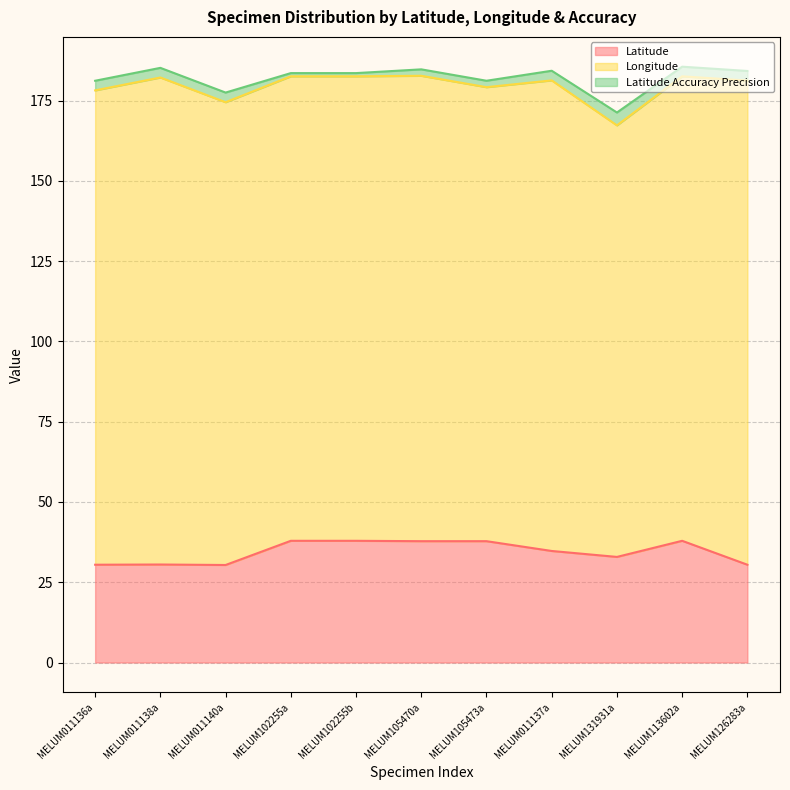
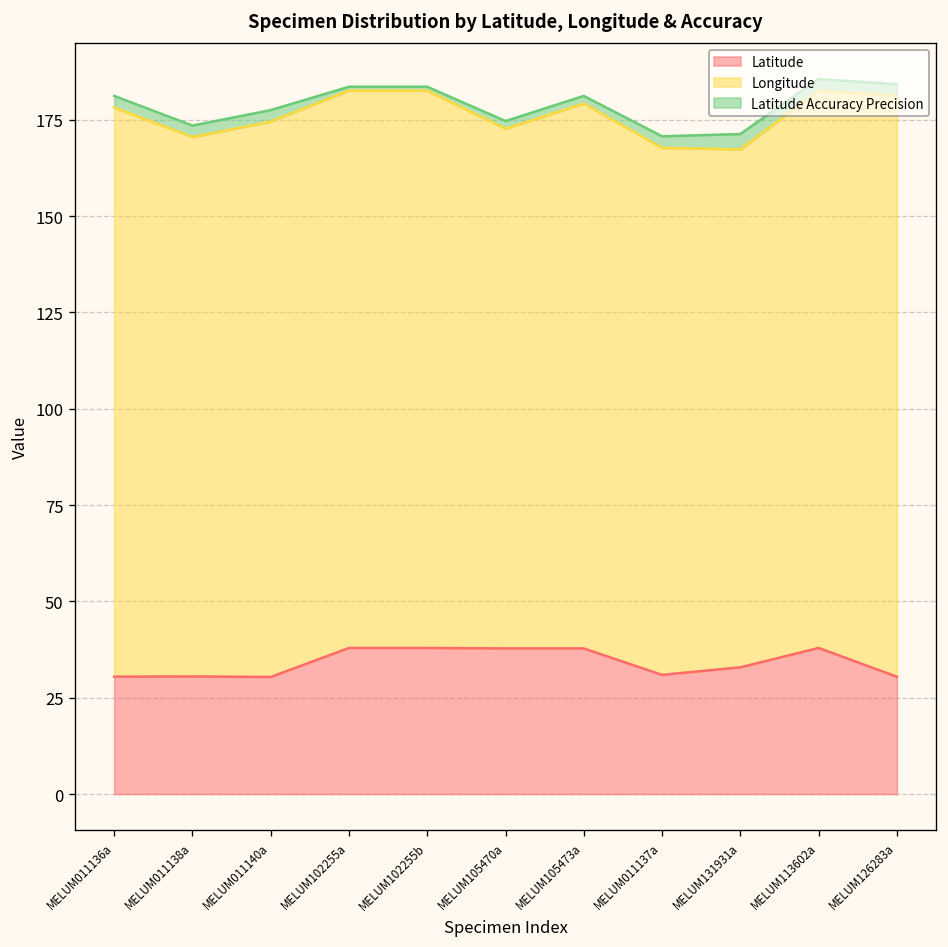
  {
    "Latitude": {
      "MELUM011136a": 30,
      "MELUM011138a": 31,
      "MELUM011140a": 30,
      "MELUM102255a": 38,
      "MELUM102255b": 38,
      "MELUM105470a": 38,
      "MELUM105473a": 38,
-     "MELUM011137a": 35,
+     "MELUM011137a": 31,
      "MELUM131931a": 33,
      "MELUM113602a": 38,
      "MELUM126283a": 30
    },
    "Longitude": {
      "MELUM011136a": 148,
-     "MELUM011138a": 152,
+     "MELUM011138a": 140,
      "MELUM011140a": 144,
      "MELUM102255a": 145,
      "MELUM102255b": 145,
-     "MELUM105470a": 145,
+     "MELUM105470a": 135,
      "MELUM105473a": 141,
-     "MELUM011137a": 147,
+     "MELUM011137a": 137,
      "MELUM131931a": 134
    },
    "Latitude Accuracy Precision": {
      "MELUM011136a": 3,
      "MELUM011138a": 3,
      "MELUM011140a": 3,
      "MELUM102255a": 1,
      "MELUM102255b": 1,
      "MELUM105470a": 2,
      "MELUM105473a": 2,
      "MELUM011137a": 3,
      "MELUM131931a": 4
    }
  }
